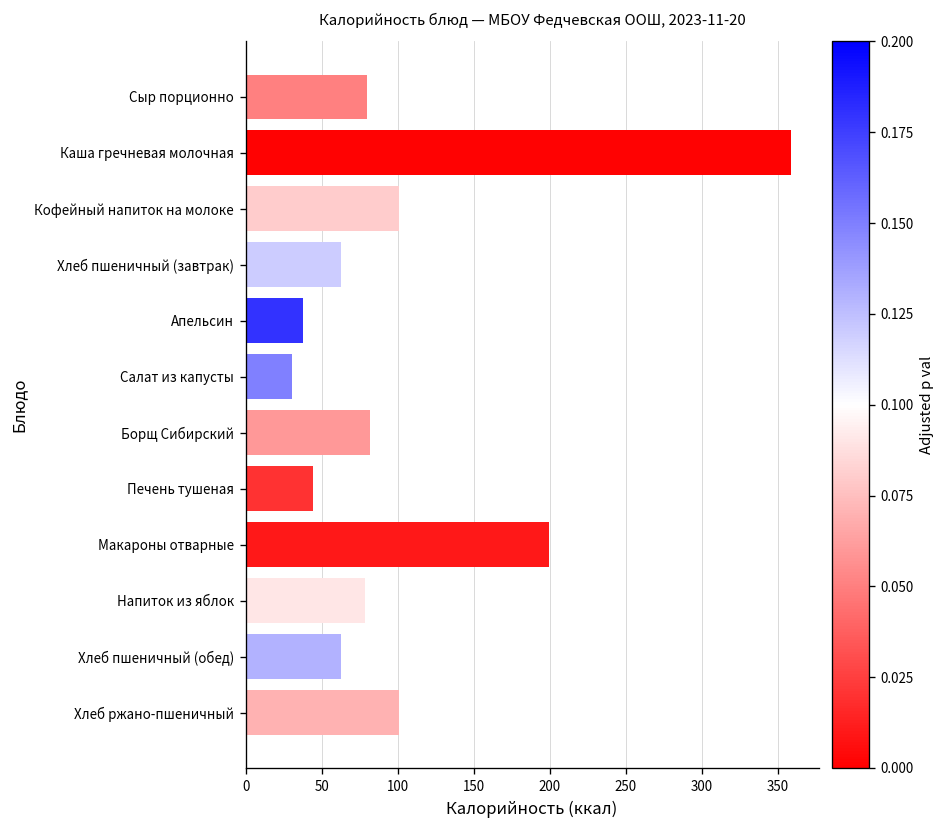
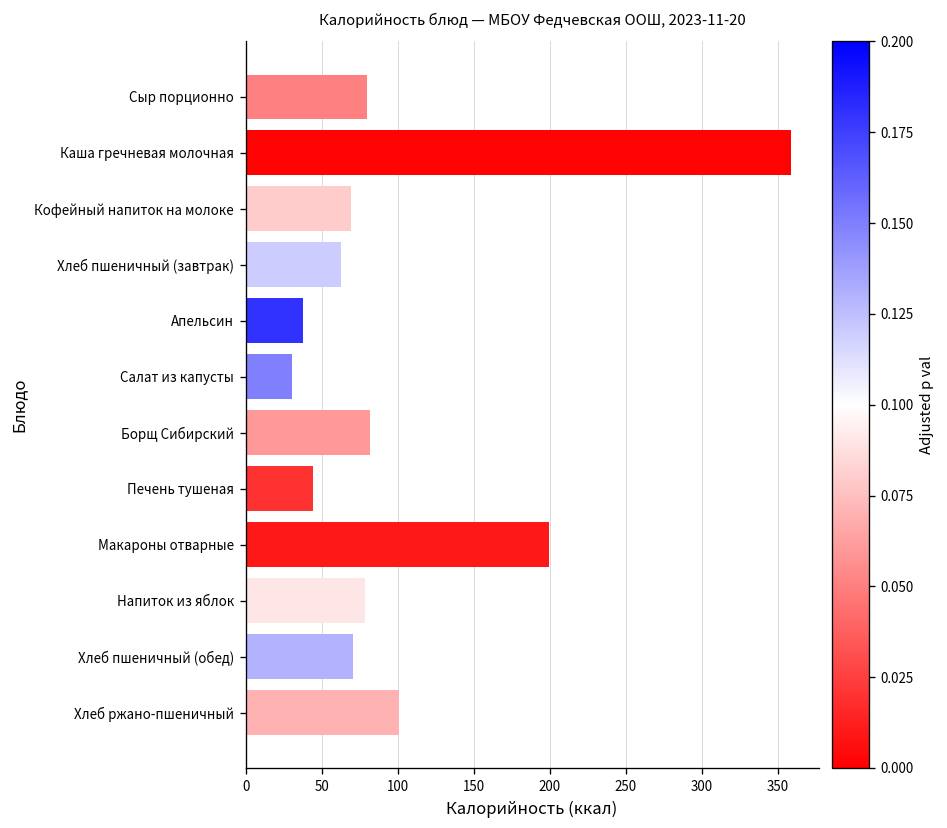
  {
    "Сыр порционно": 80,
    "Каша гречневая молочная": 359,
-   "Кофейный напиток на молоке": 101,
+   "Кофейный напиток на молоке": 69,
    "Хлеб пшеничный (завтрак)": 63,
    "Апельсин": 38,
    "Салат из капусты": 30,
    "Борщ Сибирский": 82,
    "Печень тушеная": 45,
    "Макароны отварные": 199,
    "Напиток из яблок": 79,
-   "Хлеб пшеничный (обед)": 63,
+   "Хлеб пшеничный (обед)": 70,
    "Хлеб ржано-пшеничный": 101
  }
